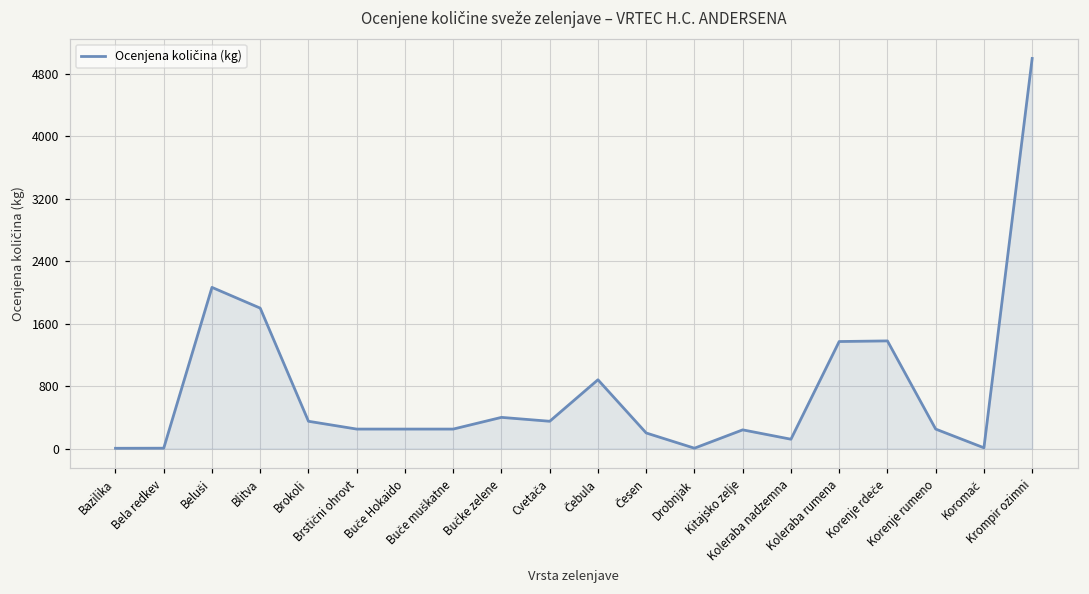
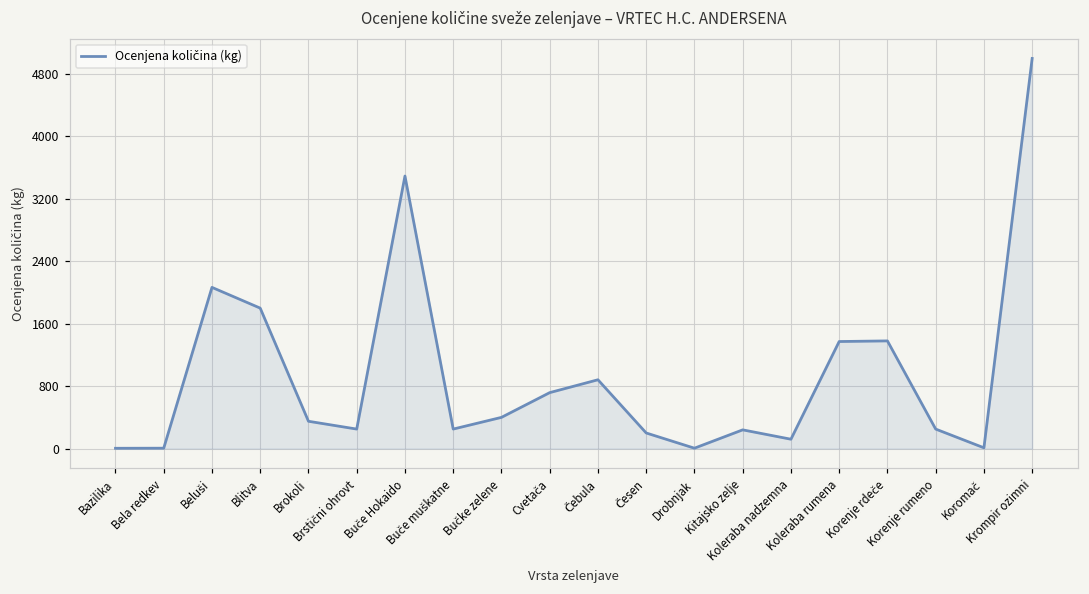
  {
    "Bazilika": 0,
    "Bela redkev": 0,
    "Beluši": 2100,
    "Blitva": 1800,
    "Brokoli": 400,
    "Brstični ohrovt": 300,
-   "Buče Hokaido": 300,
+   "Buče Hokaido": 3500,
    "Buče muškatne": 300,
    "Bučke zelene": 400,
-   "Cvetača": 400,
+   "Cvetača": 700,
    "Čebula": 900,
    "Česen": 200,
    "Drobnjak": 0,
    "Kitajsko zelje": 200,
    "Koleraba nadzemna": 100,
    "Koleraba rumena": 1400,
    "Korenje rdeče": 1400,
    "Korenje rumeno": 300,
    "Koromač": 0,
    "Krompir ozimni": 5000
  }
